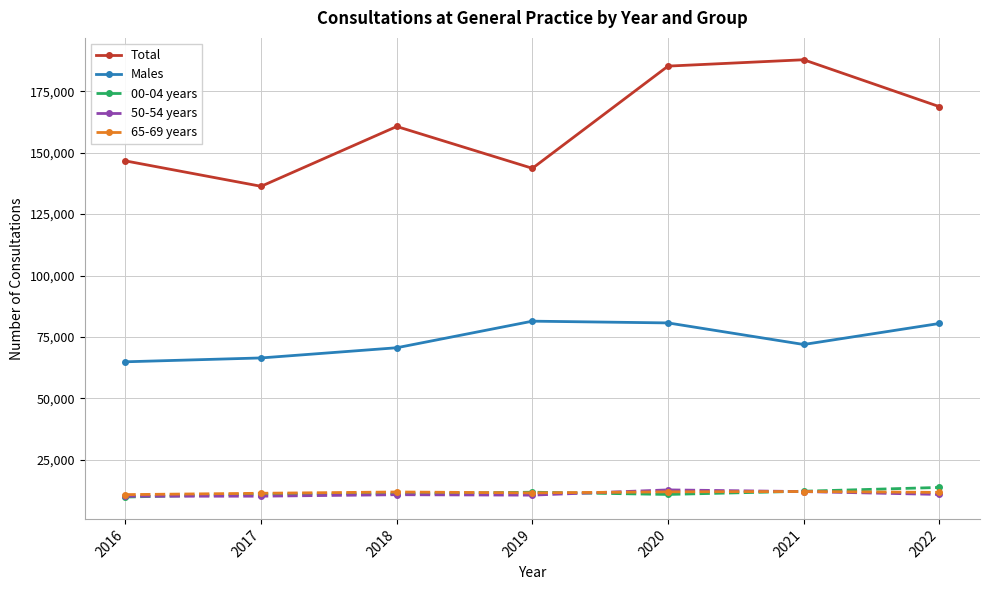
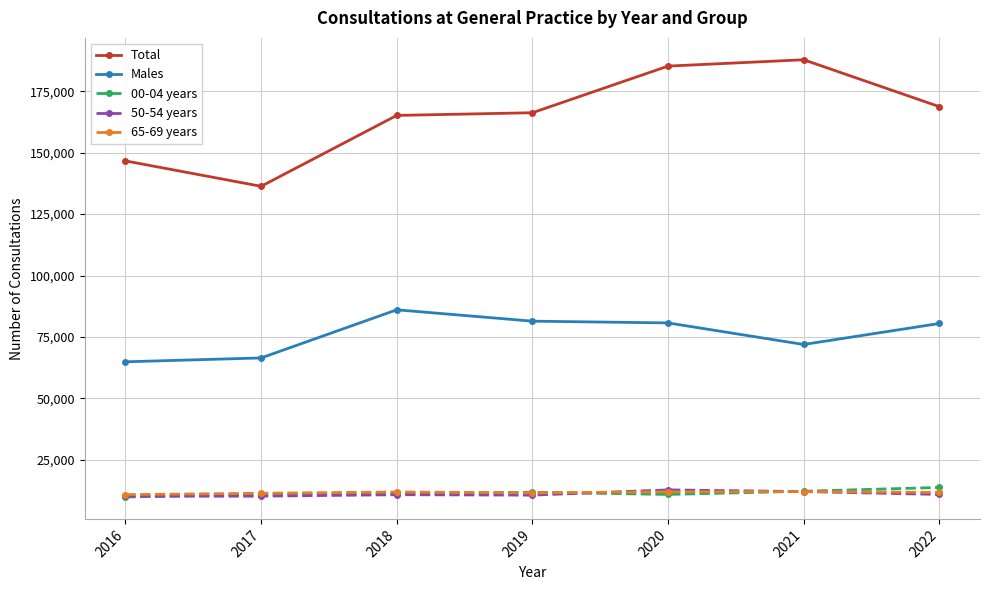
  {
    "Total": {
      "2016": "147,000",
      "2017": "136,000",
-     "2018": "161,000",
-     "2019": "144,000",
+     "2018": "165,000",
+     "2019": "166,000",
      "2020": "185,000",
      "2021": "188,000",
      "2022": "169,000"
    },
    "Males": {
      "2016": "65,000",
      "2017": "66,000",
-     "2018": "71,000",
+     "2018": "86,000",
      "2019": "81,000",
      "2020": "81,000",
      "2021": "72,000",
      "2022": "80,000"
    },
    "00-04 years": {
      "2020": "11,000",
      "2022": "14,000"
    }
  }
